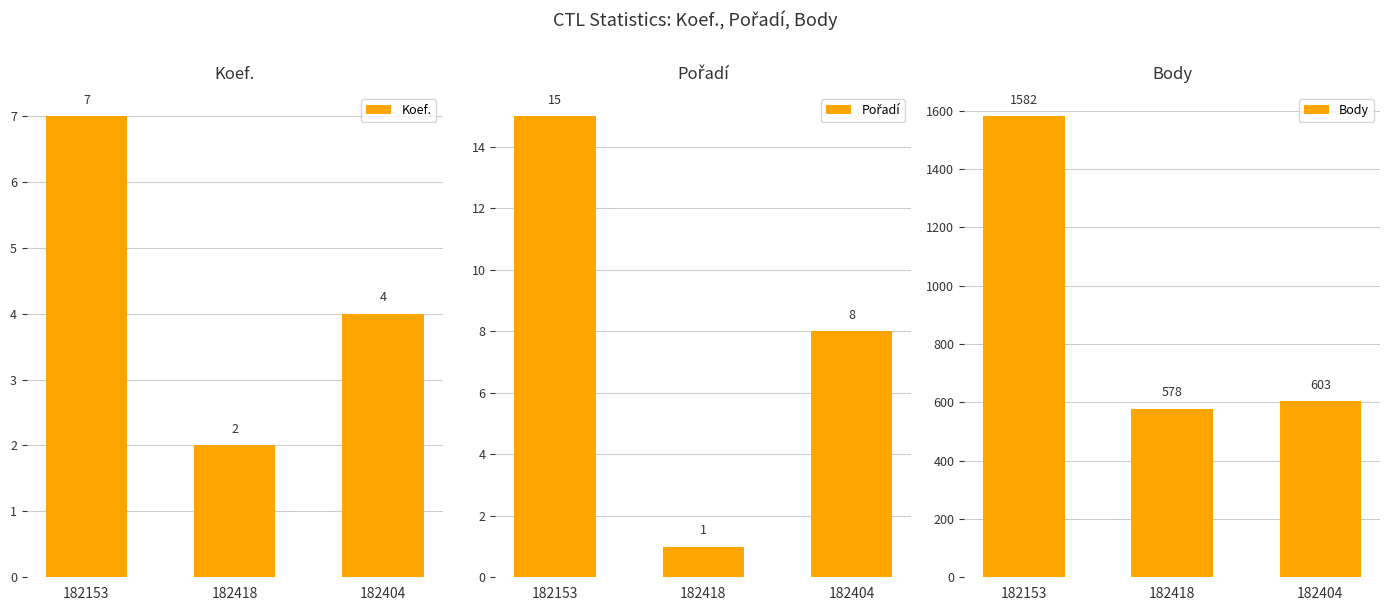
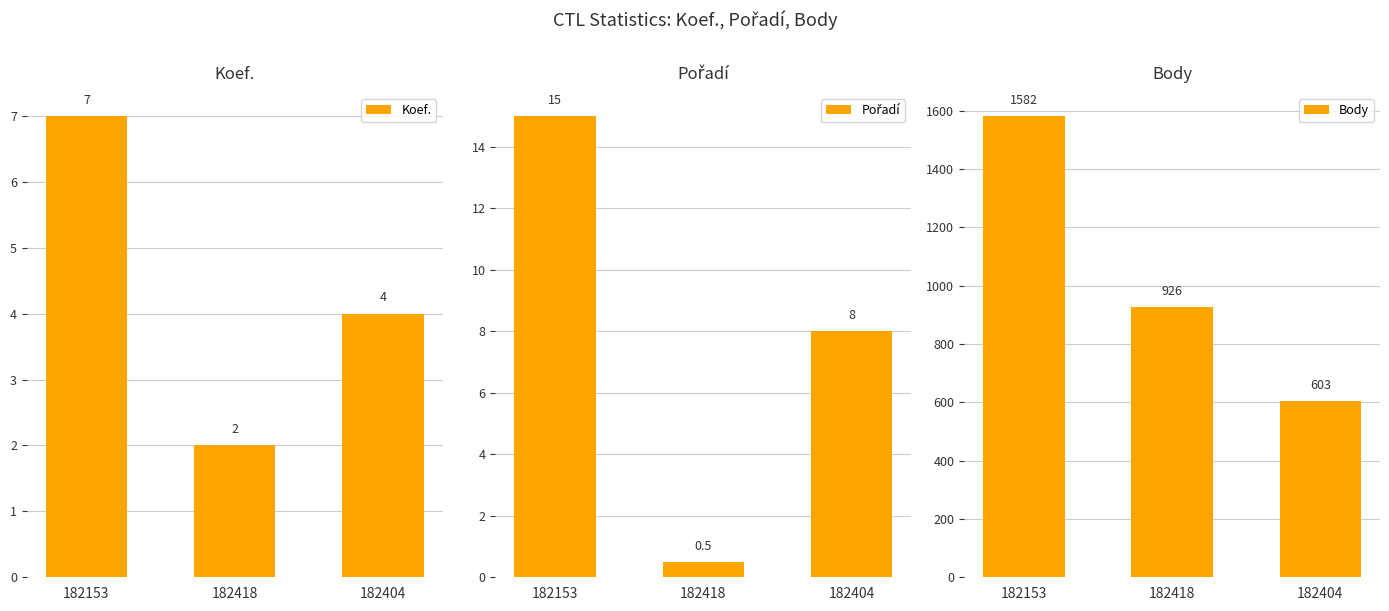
  {
    "Koef.": {
      "182153": 7,
      "182418": 2,
      "182404": 4
    },
    "Pořadí": {
      "182153": 15,
-     "182418": 1,
+     "182418": 0.5,
      "182404": 8
    },
    "Body": {
      "182153": 1582,
-     "182418": 578,
+     "182418": 926,
      "182404": 603
    }
  }
